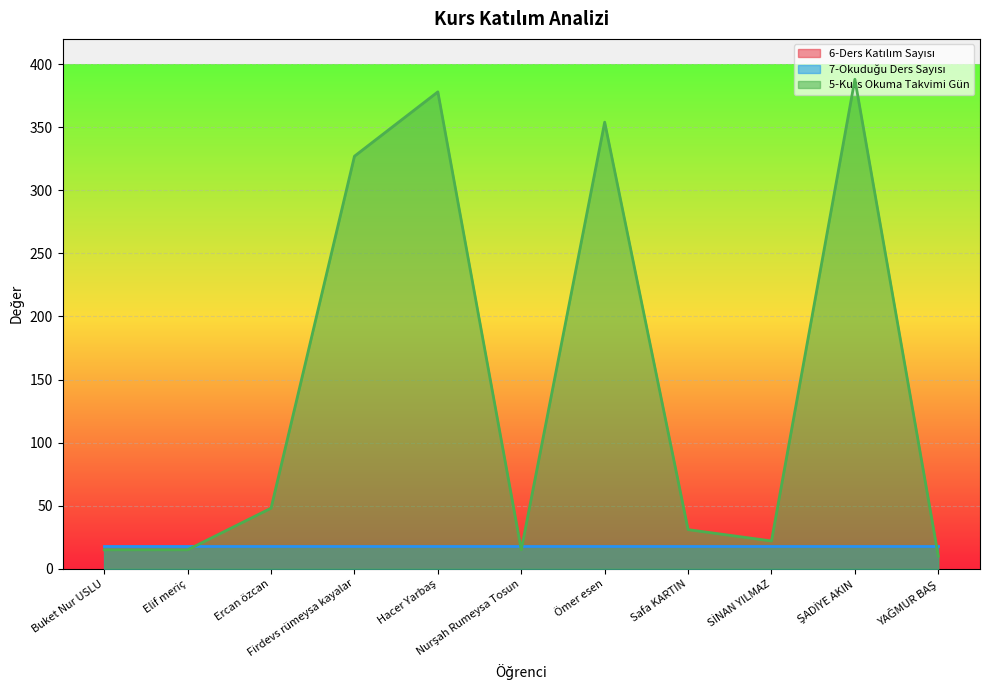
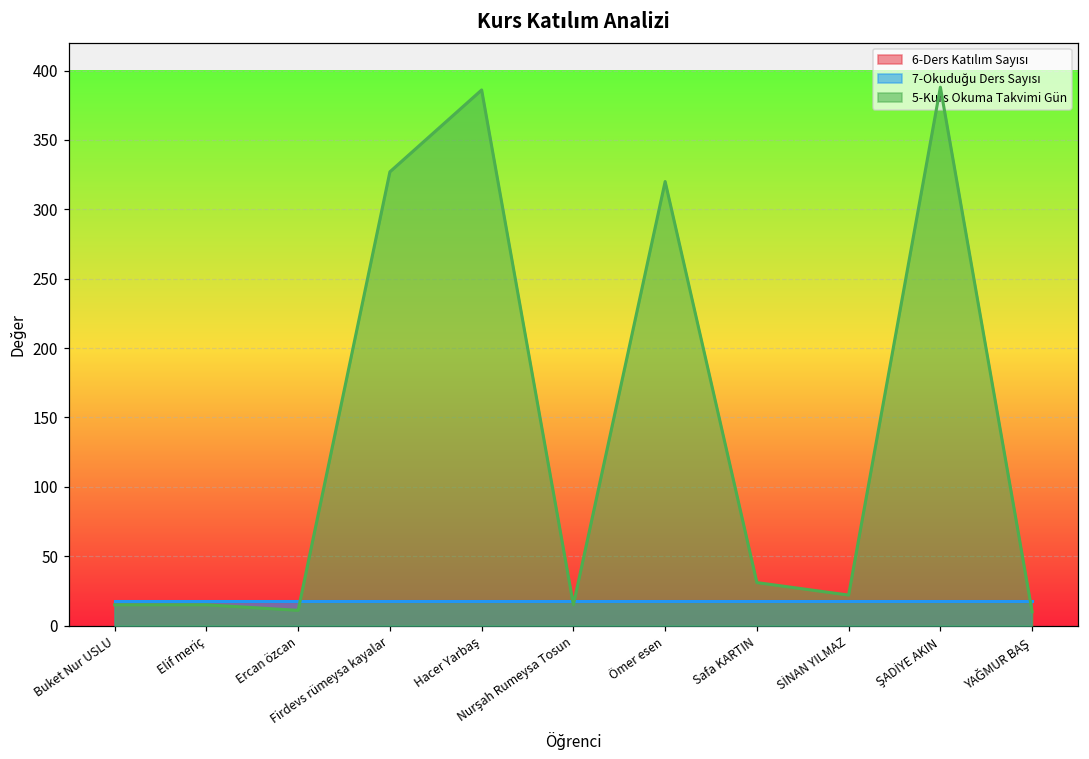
  {
    "7-Okuduğu Ders Sayısı": {
      "Buket Nur USLU": 18,
      "Elif meriç": 18,
      "Ercan özcan": 18,
      "Firdevs rümeysa kayalar": 18,
      "Hacer Yarbaş": 18,
      "Nurşah Rumeysa Tosun": 18,
      "Ömer esen": 18,
      "Safa KARTIN": 18,
      "SİNAN YILMAZ": 18,
      "ŞADİYE AKIN": 18,
      "YAĞMUR BAŞ": 18
    },
    "5-Kurs Okuma Takvimi Gün": {
      "Buket Nur USLU": 15,
      "Elif meriç": 15,
-     "Ercan özcan": 48,
+     "Ercan özcan": 11,
      "Firdevs rümeysa kayalar": 327,
-     "Hacer Yarbaş": 378,
+     "Hacer Yarbaş": 386,
      "Nurşah Rumeysa Tosun": 15,
-     "Ömer esen": 354,
+     "Ömer esen": 320,
      "Safa KARTIN": 31,
      "SİNAN YILMAZ": 22,
      "YAĞMUR BAŞ": 10
    }
  }
